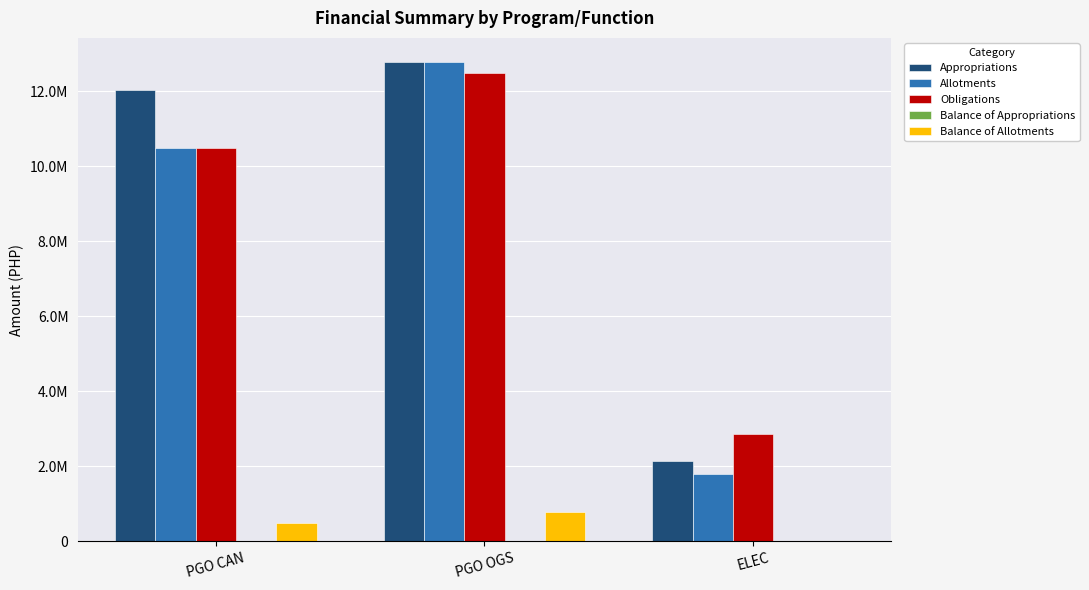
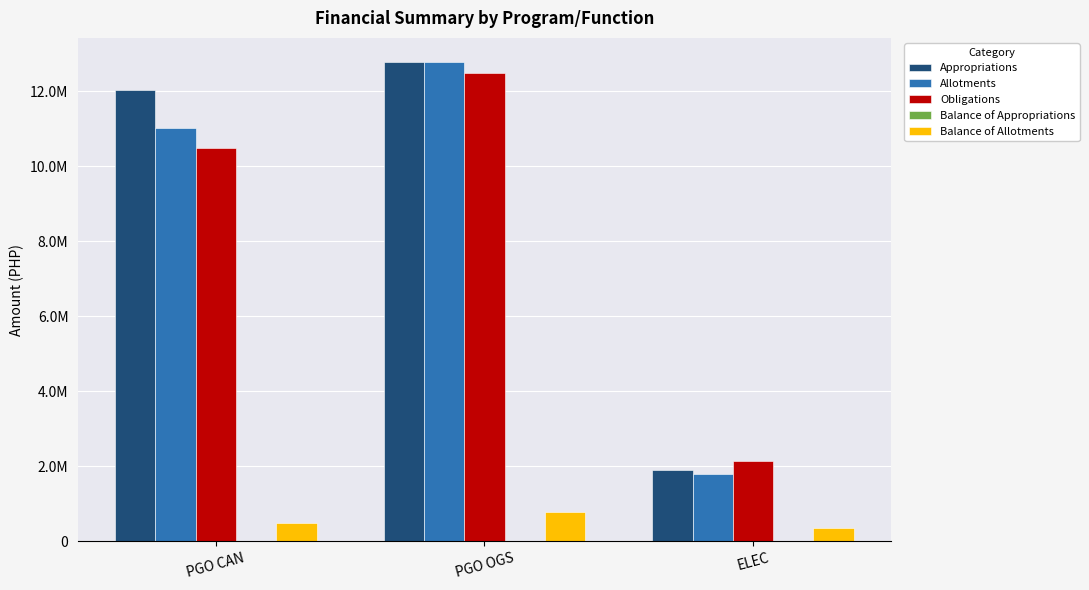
  {
    "Appropriations": {
      "PGO CAN": 12000000,
      "PGO OGS": 12800000,
-     "ELEC": 2100000
+     "ELEC": 1900000
    },
    "Allotments": {
-     "PGO CAN": 10500000,
+     "PGO CAN": 11000000,
      "PGO OGS": 12800000,
      "ELEC": 1800000
    },
    "Obligations": {
      "PGO CAN": 10500000,
      "PGO OGS": 12500000,
-     "ELEC": 2900000
+     "ELEC": 2100000
    },
    "Balance of Appropriations": {
      "PGO CAN": 0,
      "PGO OGS": 0,
      "ELEC": 0
    },
    "Balance of Allotments": {
      "PGO CAN": 500000,
      "PGO OGS": 800000,
-     "ELEC": 0
+     "ELEC": 400000
    }
  }
